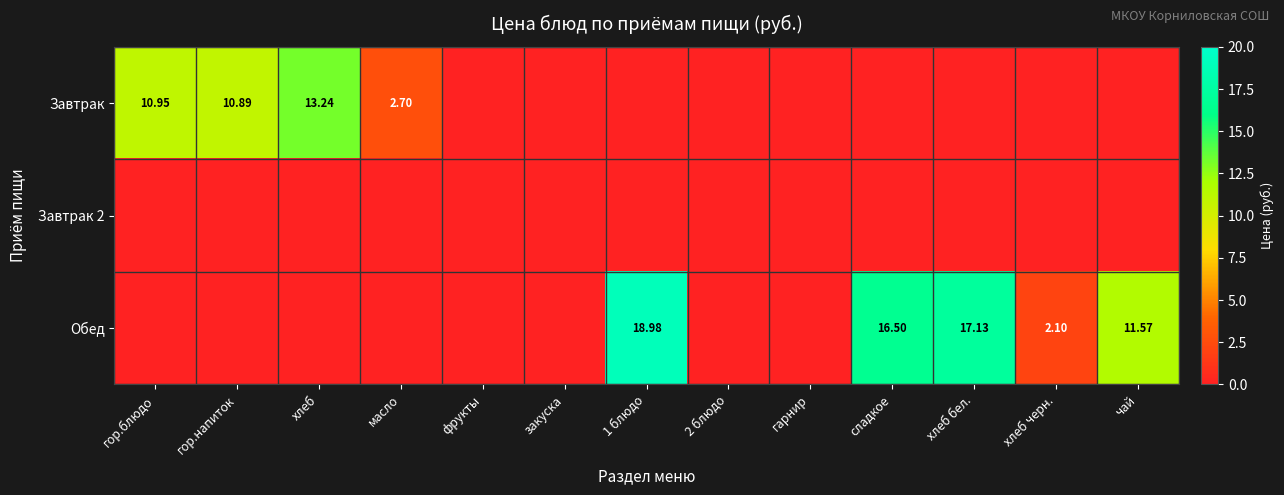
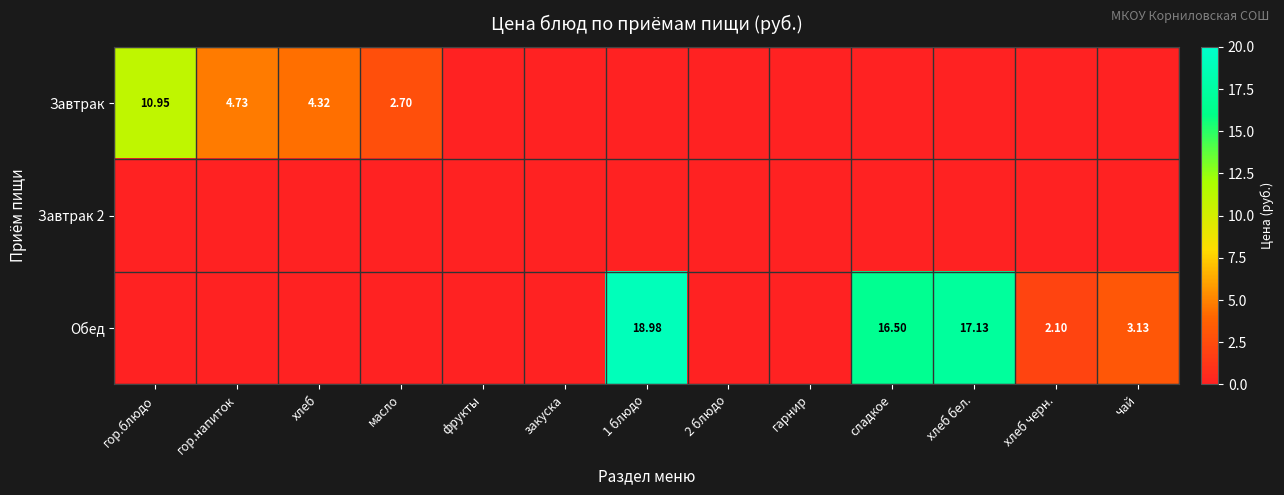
  {
    "Завтрак": {
      "гор.блюдо": 10.95,
-     "гор.напиток": 10.89,
-     "хлеб": 13.24,
+     "гор.напиток": 4.73,
+     "хлеб": 4.32,
      "масло": 2.70
    },
    "Обед": {
      "1 блюдо": 18.98,
      "сладкое": 16.50,
      "хлеб бел.": 17.13,
      "хлеб черн.": 2.10,
-     "чай": 11.57
+     "чай": 3.13
    }
  }
